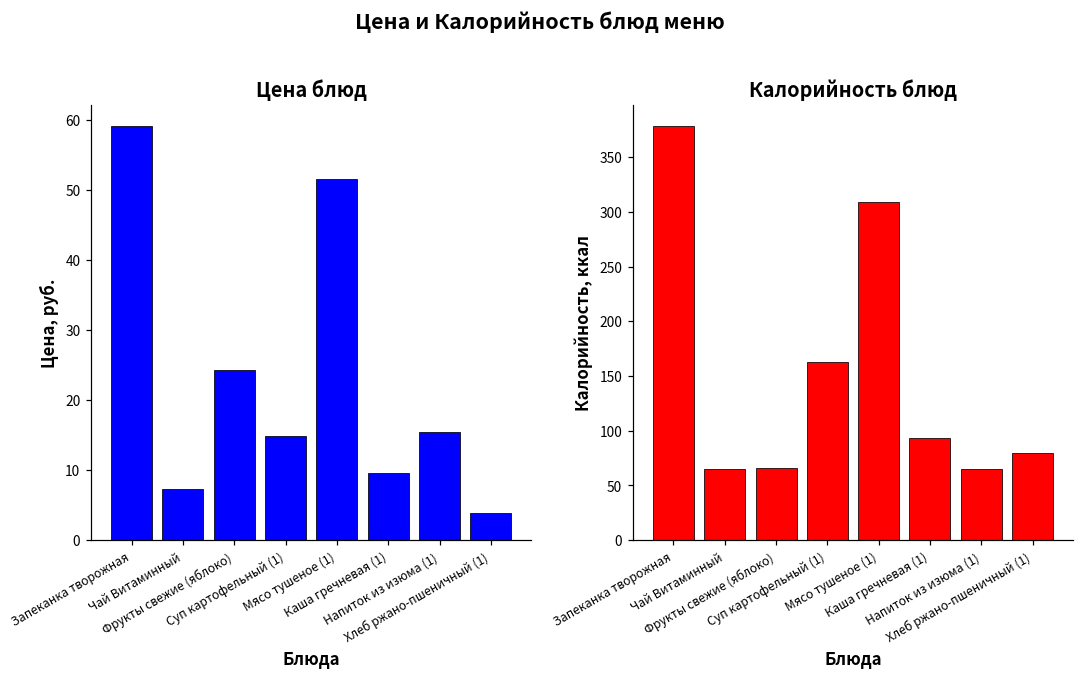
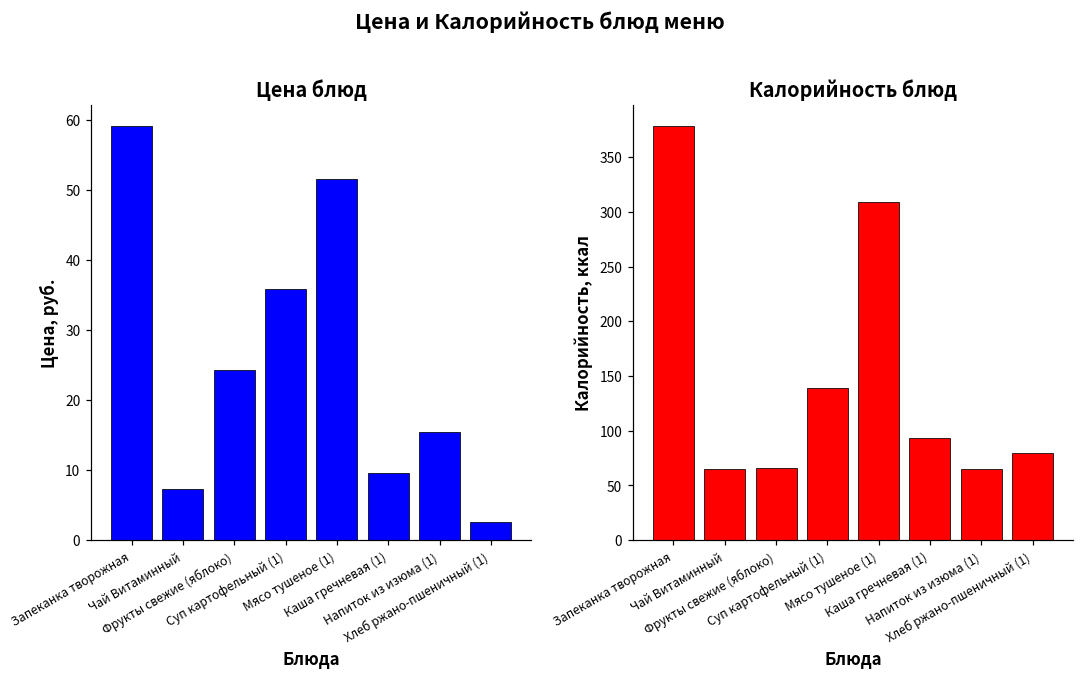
  {
    "Цена блюд": {
      "Запеканка творожная": 59,
      "Чай Витаминный": 7,
      "Фрукты свежие (яблоко)": 24,
-     "Суп картофельный (1)": 15,
+     "Суп картофельный (1)": 36,
      "Мясо тушеное (1)": 52,
      "Каша гречневая (1)": 10,
      "Напиток из изюма (1)": 15,
-     "Хлеб ржано-пшеничный (1)": 4
+     "Хлеб ржано-пшеничный (1)": 3
    },
    "Калорийность блюд": {
      "Запеканка творожная": 380,
      "Чай Витаминный": 70,
      "Фрукты свежие (яблоко)": 70,
-     "Суп картофельный (1)": 160,
+     "Суп картофельный (1)": 140,
      "Мясо тушеное (1)": 310,
      "Каша гречневая (1)": 90,
      "Напиток из изюма (1)": 60,
      "Хлеб ржано-пшеничный (1)": 80
    }
  }
